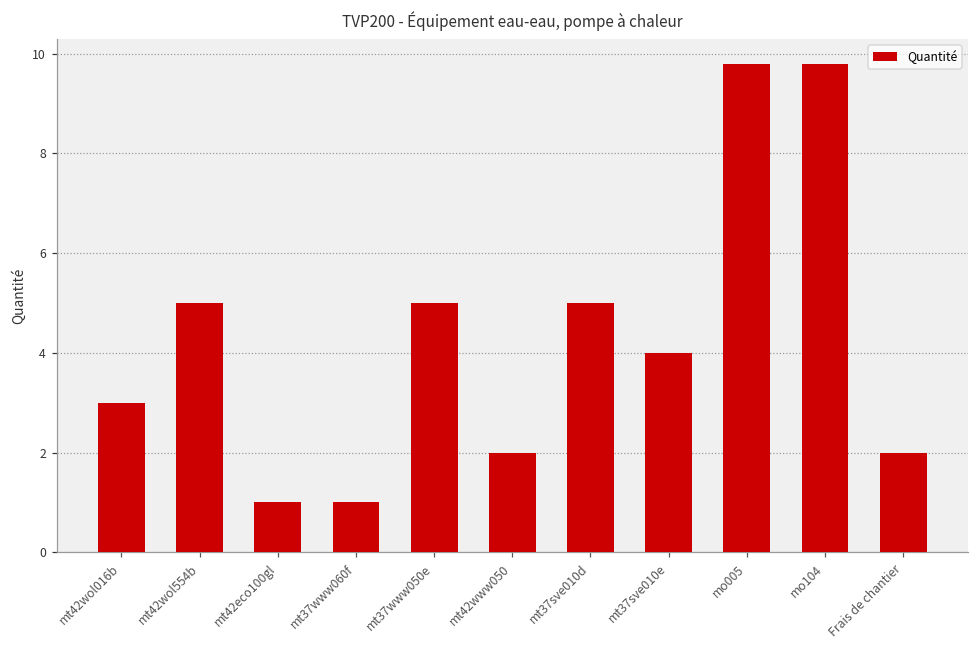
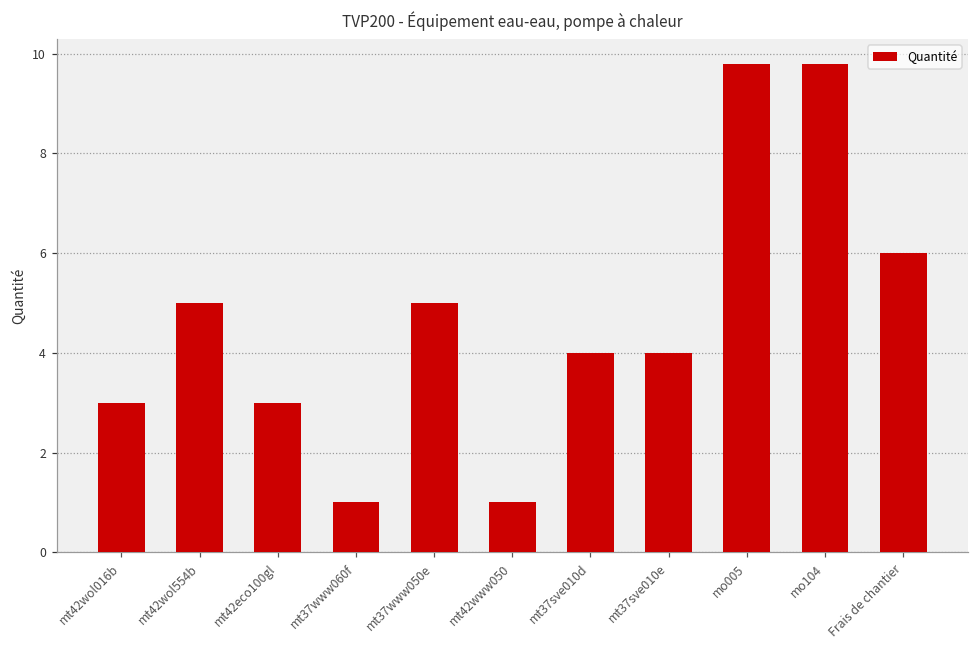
  {
    "mt42wol016b": 3,
    "mt42wol554b": 5,
-   "mt42eco100gl": 1,
+   "mt42eco100gl": 3,
    "mt37www060f": 1,
    "mt37www050e": 5,
-   "mt42www050": 2,
-   "mt37sve010d": 5,
+   "mt42www050": 1,
+   "mt37sve010d": 4,
    "mt37sve010e": 4,
    "mo005": 9.8,
    "mo104": 9.8,
-   "Frais de chantier": 2
+   "Frais de chantier": 6
  }
